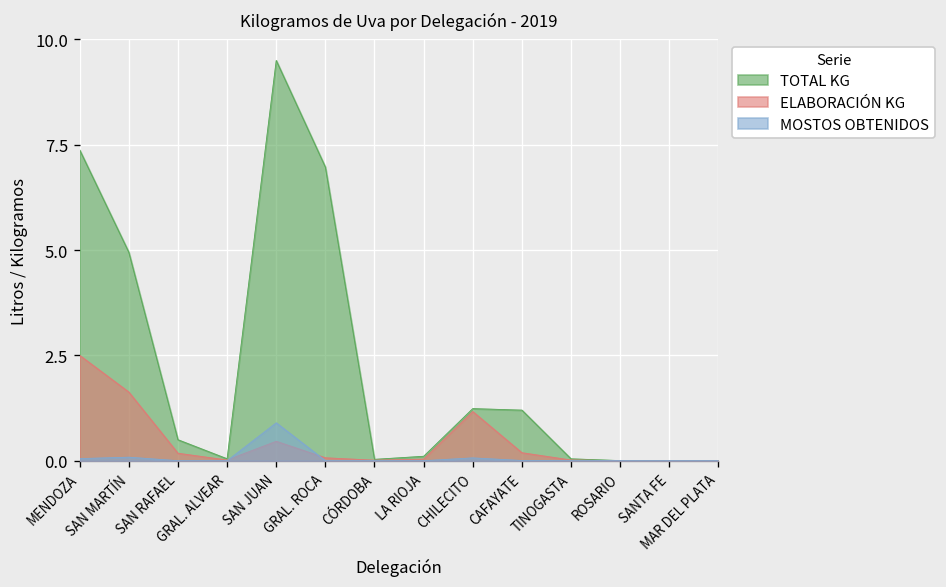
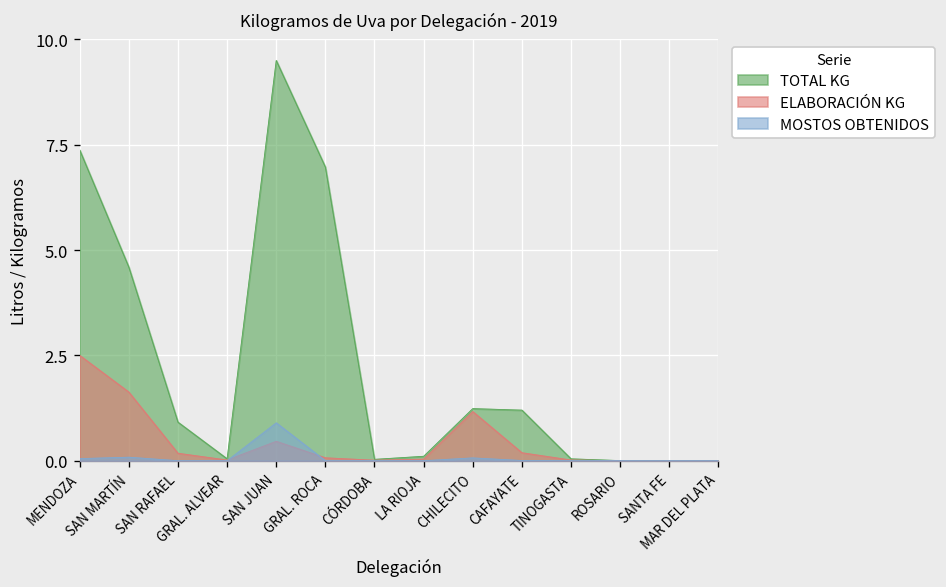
  {
    "TOTAL KG": {
      "MENDOZA": 7.4,
-     "SAN MARTÍN": 4.9,
-     "SAN RAFAEL": 0.5,
+     "SAN MARTÍN": 4.6,
+     "SAN RAFAEL": 0.9,
      "SAN JUAN": 9.5,
      "GRAL. ROCA": 7.0,
      "CAFAYATE": 1.2
    },
    "ELABORACIÓN KG": {
      "MENDOZA": 2.5,
      "SAN MARTÍN": 1.6,
      "SAN RAFAEL": 0.2,
      "SAN JUAN": 0.5,
      "CAFAYATE": 0.2
    },
    "MOSTOS OBTENIDOS": {
      "MENDOZA": 0.0,
      "SAN MARTÍN": 0.1,
      "SAN RAFAEL": 0.0,
      "SAN JUAN": 0.9,
      "CHILECITO": 0.1,
      "CAFAYATE": 0.0
    }
  }
